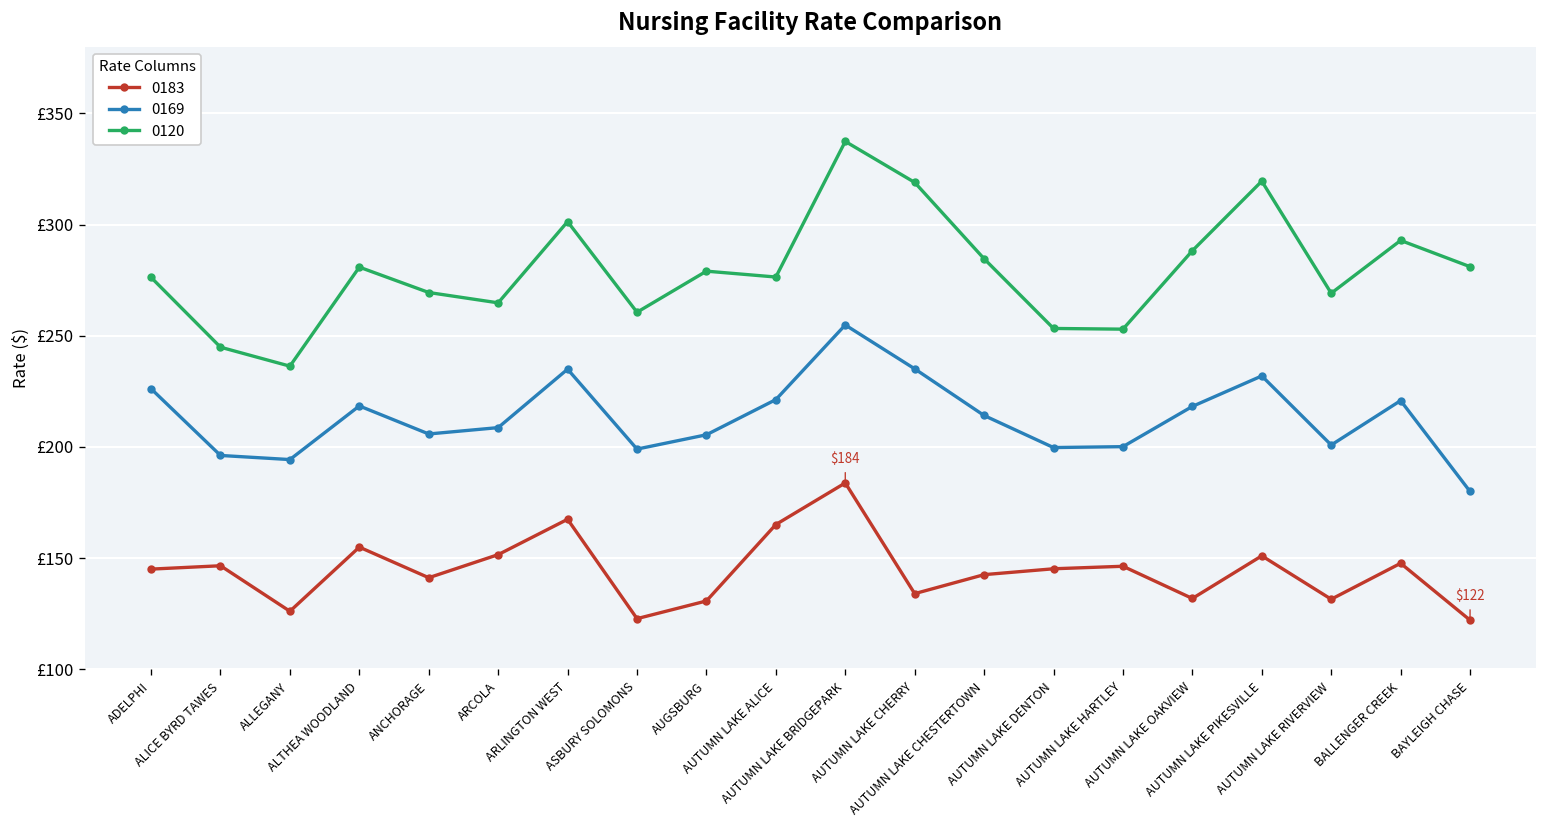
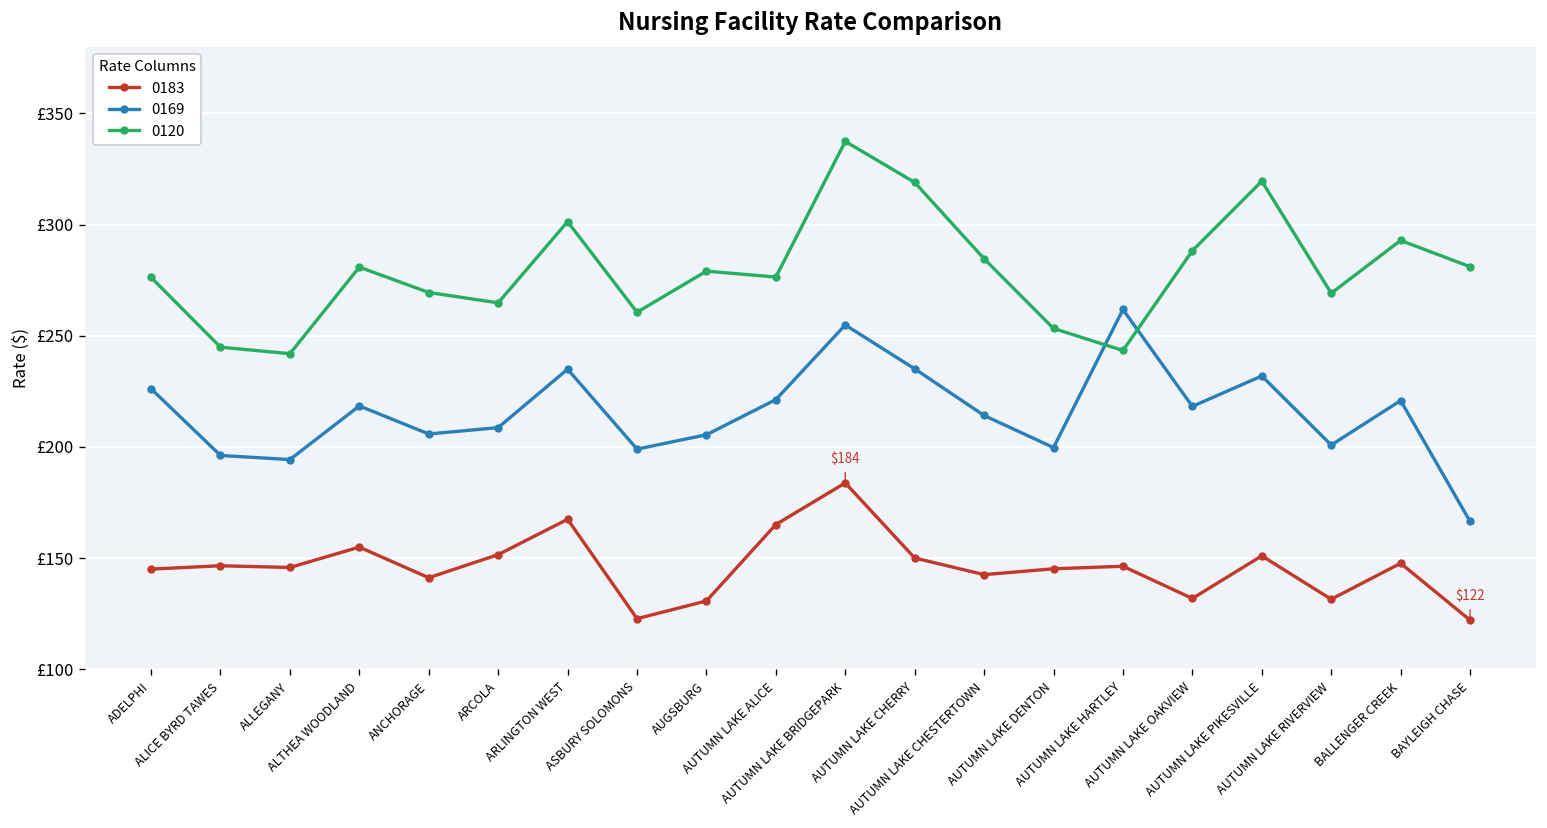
  {
    "0183": {
      "ADELPHI": "£145",
      "ALICE BYRD TAWES": "£147",
-     "ALLEGANY": "£126",
+     "ALLEGANY": "£146",
      "ALTHEA WOODLAND": "£155",
      "ANCHORAGE": "£141",
      "ARCOLA": "£152",
      "ARLINGTON WEST": "£167",
      "ASBURY SOLOMONS": "£123",
      "AUGSBURG": "£131",
      "AUTUMN LAKE ALICE": "£165",
-     "AUTUMN LAKE CHERRY": "£134",
+     "AUTUMN LAKE CHERRY": "£150",
      "AUTUMN LAKE CHESTERTOWN": "£143",
      "AUTUMN LAKE DENTON": "£145",
      "AUTUMN LAKE HARTLEY": "£146",
      "AUTUMN LAKE OAKVIEW": "£132",
      "AUTUMN LAKE PIKESVILLE": "£151",
      "AUTUMN LAKE RIVERVIEW": "£131",
      "BALLENGER CREEK": "£148"
    },
    "0169": {
      "ADELPHI": "£226",
      "ALICE BYRD TAWES": "£196",
      "ALLEGANY": "£194",
      "ALTHEA WOODLAND": "£218",
      "ANCHORAGE": "£206",
      "ARCOLA": "£209",
      "ARLINGTON WEST": "£235",
      "ASBURY SOLOMONS": "£199",
      "AUGSBURG": "£205",
      "AUTUMN LAKE ALICE": "£221",
      "AUTUMN LAKE BRIDGEPARK": "£255",
      "AUTUMN LAKE CHERRY": "£235",
      "AUTUMN LAKE CHESTERTOWN": "£214",
      "AUTUMN LAKE DENTON": "£200",
-     "AUTUMN LAKE HARTLEY": "£200",
+     "AUTUMN LAKE HARTLEY": "£262",
      "AUTUMN LAKE OAKVIEW": "£218",
      "AUTUMN LAKE PIKESVILLE": "£232",
      "AUTUMN LAKE RIVERVIEW": "£201",
      "BALLENGER CREEK": "£221",
-     "BAYLEIGH CHASE": "£180"
+     "BAYLEIGH CHASE": "£166"
    },
    "0120": {
      "ADELPHI": "£276",
      "ALICE BYRD TAWES": "£245",
-     "ALLEGANY": "£236",
+     "ALLEGANY": "£242",
      "ALTHEA WOODLAND": "£281",
      "ANCHORAGE": "£269",
      "ARCOLA": "£265",
      "ARLINGTON WEST": "£301",
      "ASBURY SOLOMONS": "£261",
      "AUGSBURG": "£279",
      "AUTUMN LAKE ALICE": "£276",
      "AUTUMN LAKE BRIDGEPARK": "£337",
      "AUTUMN LAKE CHERRY": "£319",
      "AUTUMN LAKE CHESTERTOWN": "£285",
      "AUTUMN LAKE DENTON": "£253",
-     "AUTUMN LAKE HARTLEY": "£253",
+     "AUTUMN LAKE HARTLEY": "£243",
      "AUTUMN LAKE OAKVIEW": "£288",
      "AUTUMN LAKE PIKESVILLE": "£320",
      "AUTUMN LAKE RIVERVIEW": "£269",
      "BALLENGER CREEK": "£293",
      "BAYLEIGH CHASE": "£281"
    }
  }
